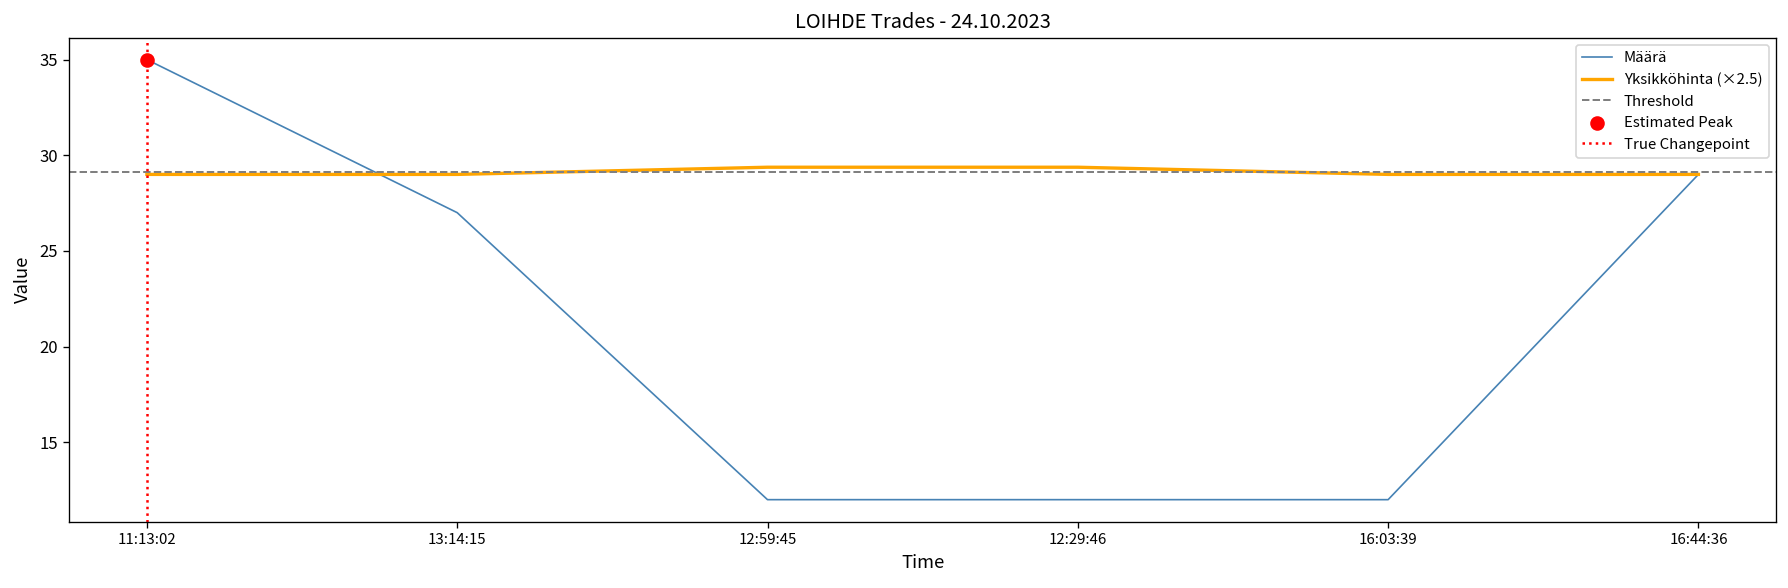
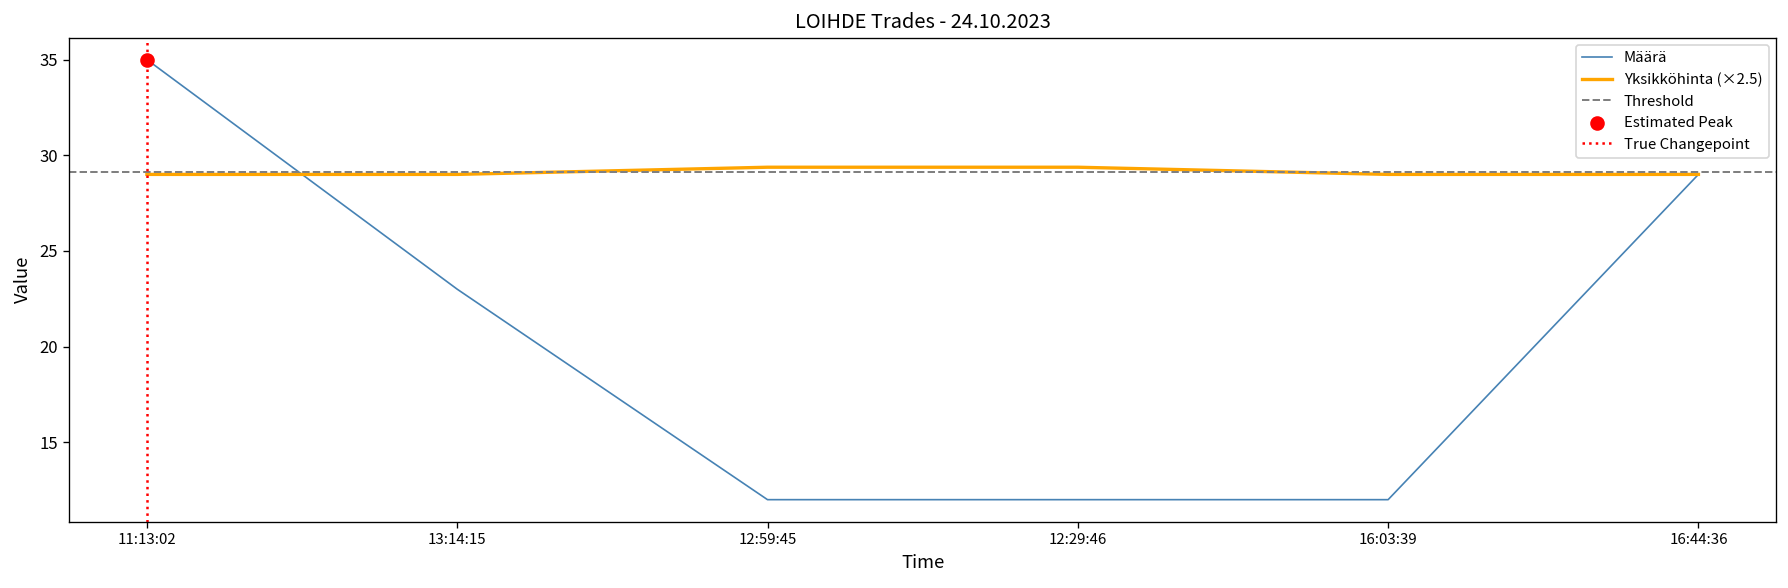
  {
    "Määrä": {
-     "13:14:15": 27,
+     "13:14:15": 23,
      "12:59:45": 12,
      "12:29:46": 12,
      "16:03:39": 12
    },
    "Yksikköhinta (×2.5)": {
      "11:13:02": 29,
      "13:14:15": 29,
      "12:59:45": 29.4,
      "12:29:46": 29.4,
      "16:03:39": 29
    }
  }
